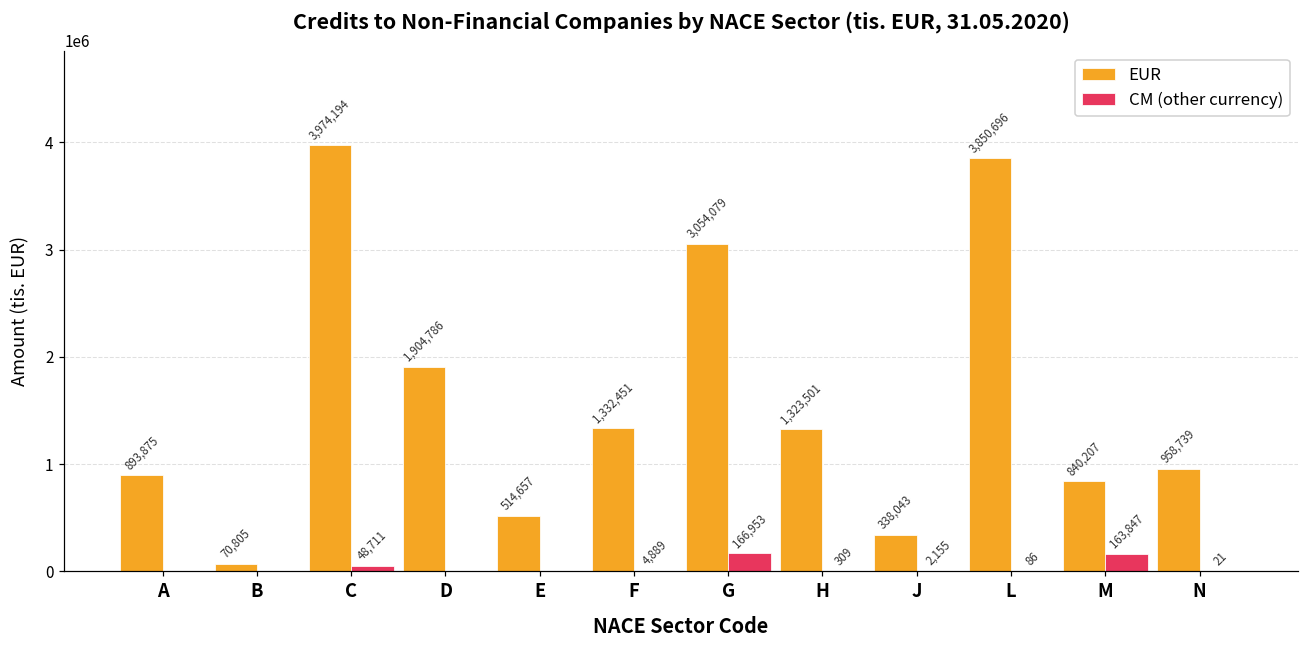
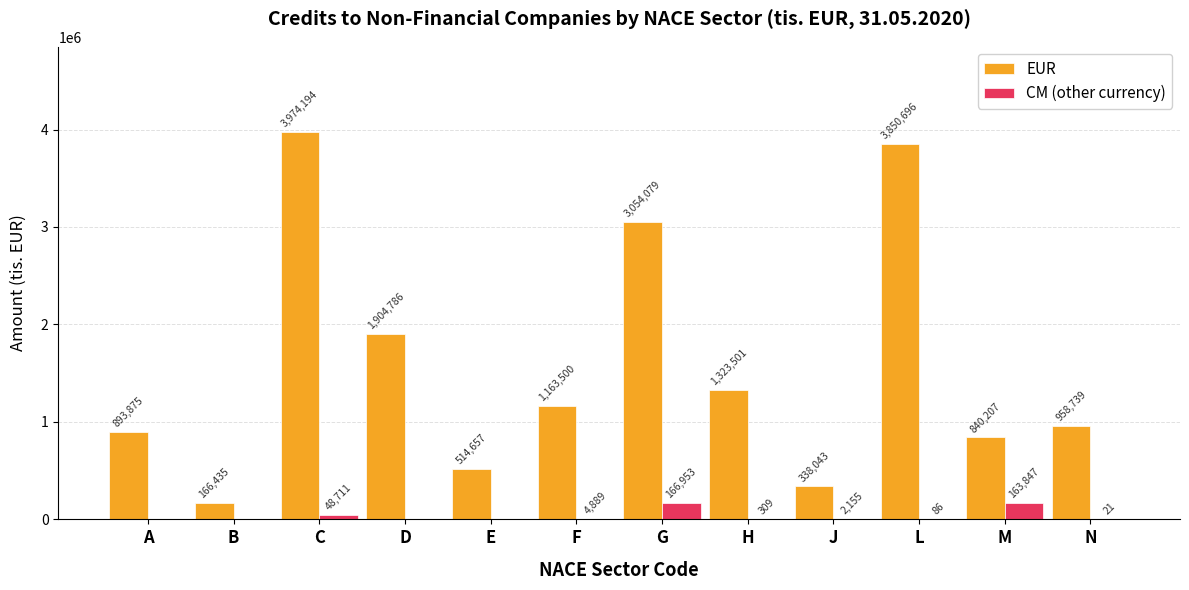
  {
    "EUR": {
      "A": "893,875",
-     "B": "70,805",
+     "B": "166,435",
      "C": "3,974,194",
      "D": "1,904,786",
      "E": "514,657",
-     "F": "1,332,451",
+     "F": "1,163,500",
      "G": "3,054,079",
      "H": "1,323,501",
      "J": "338,043",
      "L": "3,850,696",
      "M": "840,207",
      "N": "958,739"
    },
    "CM (other currency)": {
      "C": "48,711",
      "F": "4,889",
      "G": "166,953",
      "H": "309",
      "J": "2,155",
      "L": "86",
      "M": "163,847",
      "N": "21"
    }
  }
